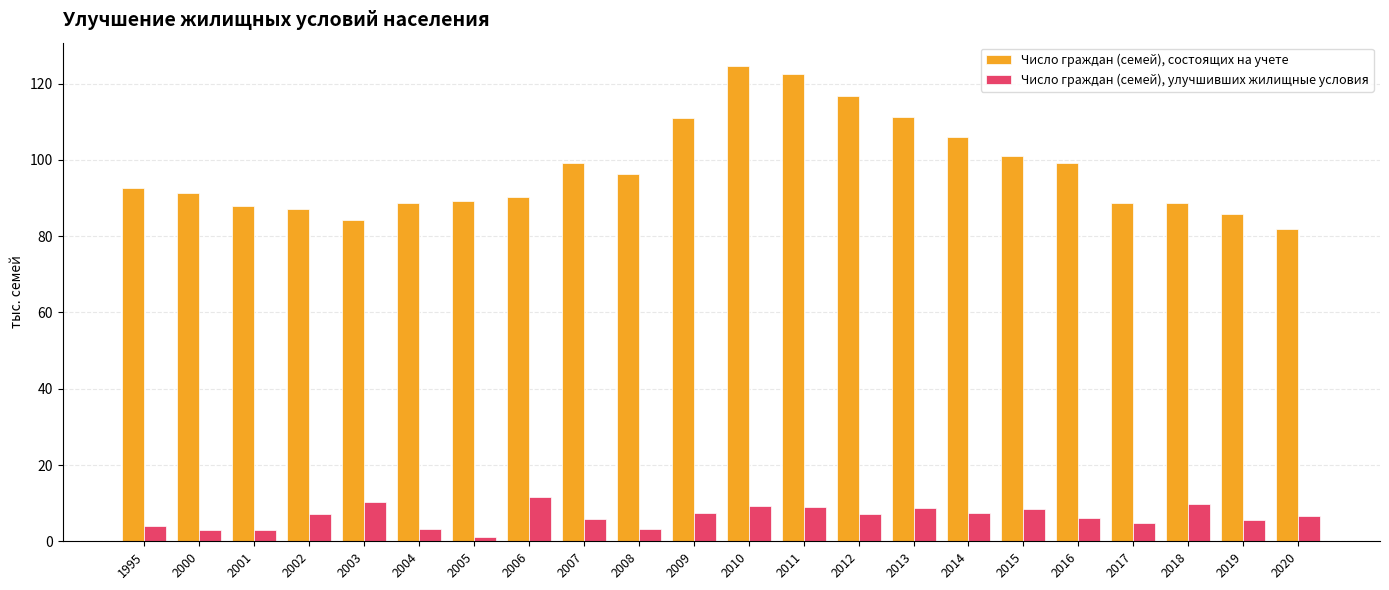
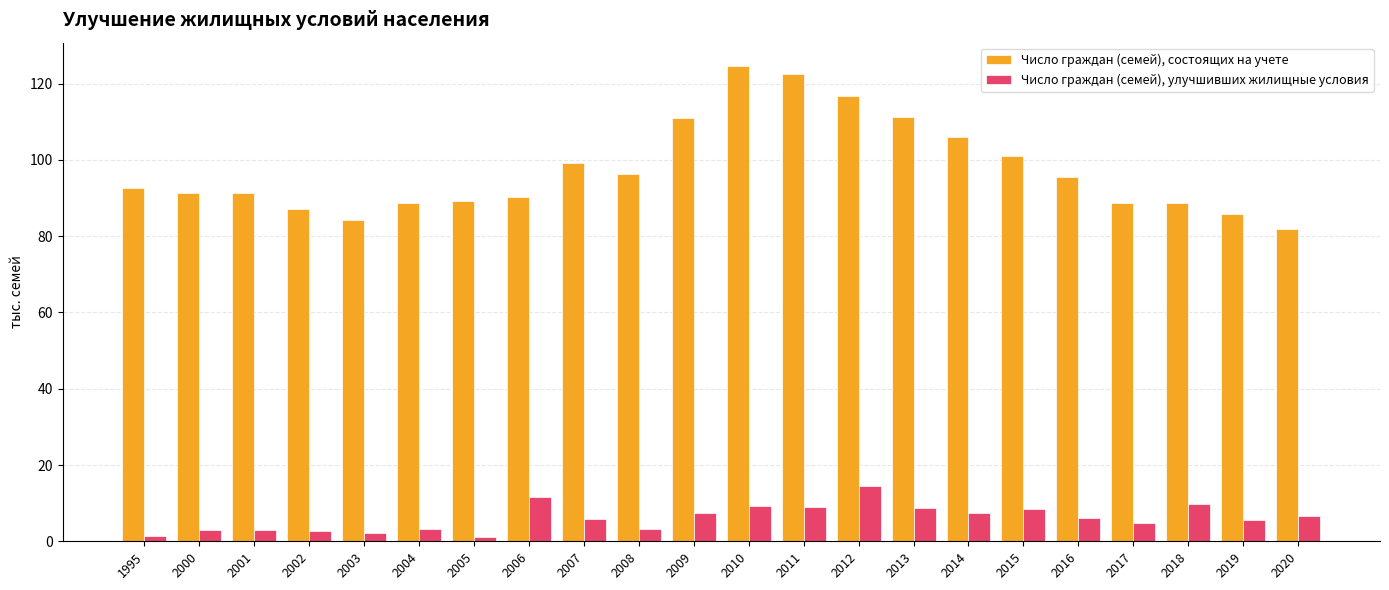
  {
    "Число граждан (семей), состоящих на учете": {
      "1995": 93,
      "2000": 91,
-     "2001": 88,
+     "2001": 91,
      "2002": 87,
      "2003": 84,
      "2004": 89,
      "2005": 89,
      "2006": 90,
      "2007": 99,
      "2008": 96,
      "2009": 111,
      "2010": 125,
      "2011": 123,
      "2012": 117,
      "2013": 111,
      "2014": 106,
      "2015": 101,
-     "2016": 99,
+     "2016": 96,
      "2017": 89,
      "2018": 89,
      "2019": 86,
      "2020": 82
    },
    "Число граждан (семей), улучшивших жилищные условия": {
-     "1995": 4,
+     "1995": 2,
      "2000": 3,
      "2001": 3,
-     "2002": 7,
-     "2003": 10,
+     "2002": 3,
+     "2003": 2,
      "2004": 3,
      "2005": 1,
      "2006": 12,
      "2007": 6,
      "2008": 3,
      "2009": 7,
      "2010": 9,
      "2011": 9,
-     "2012": 7,
+     "2012": 14,
      "2013": 9,
      "2014": 7,
      "2015": 8,
      "2016": 6,
      "2017": 5,
      "2018": 10,
      "2019": 6,
      "2020": 7
    }
  }
